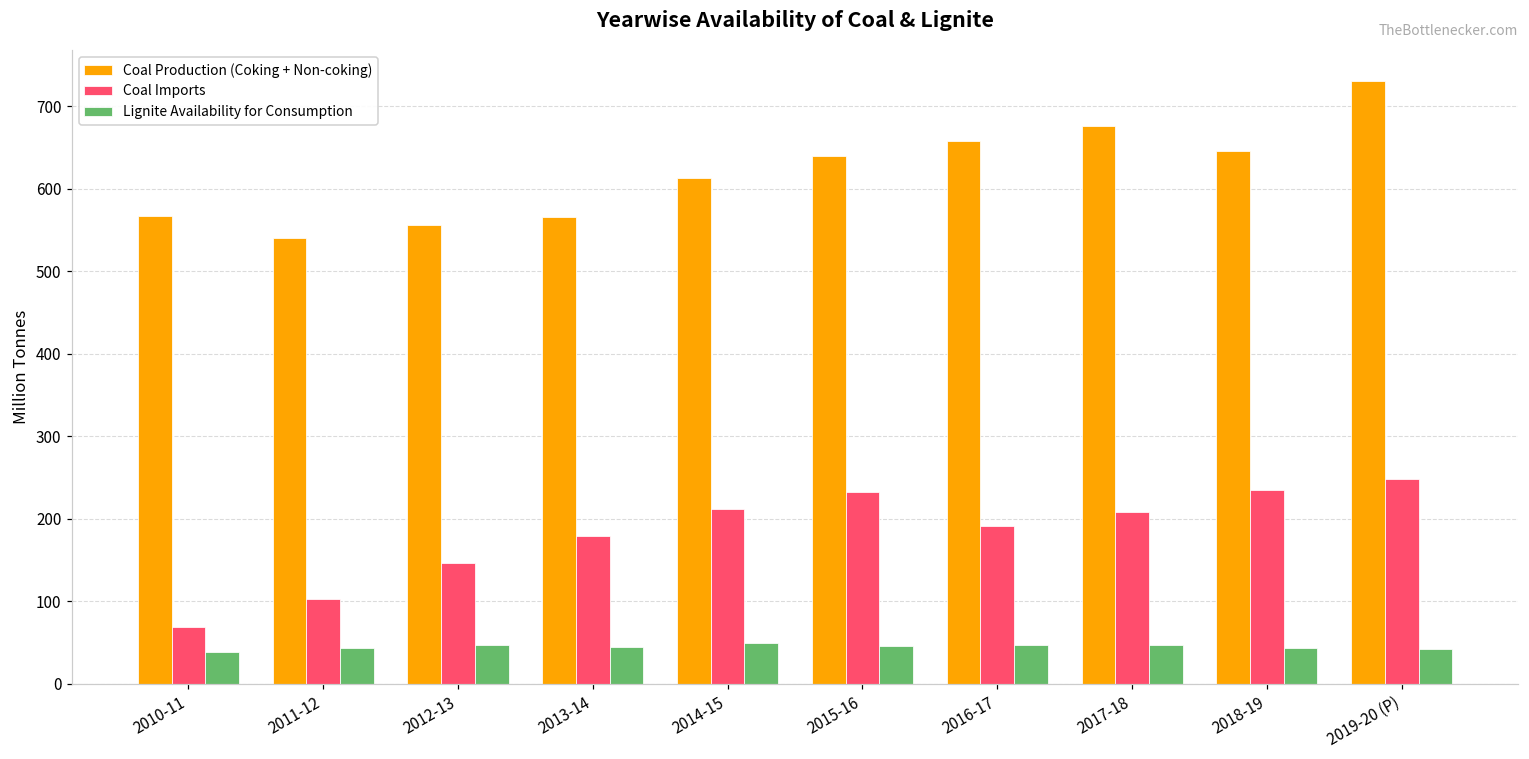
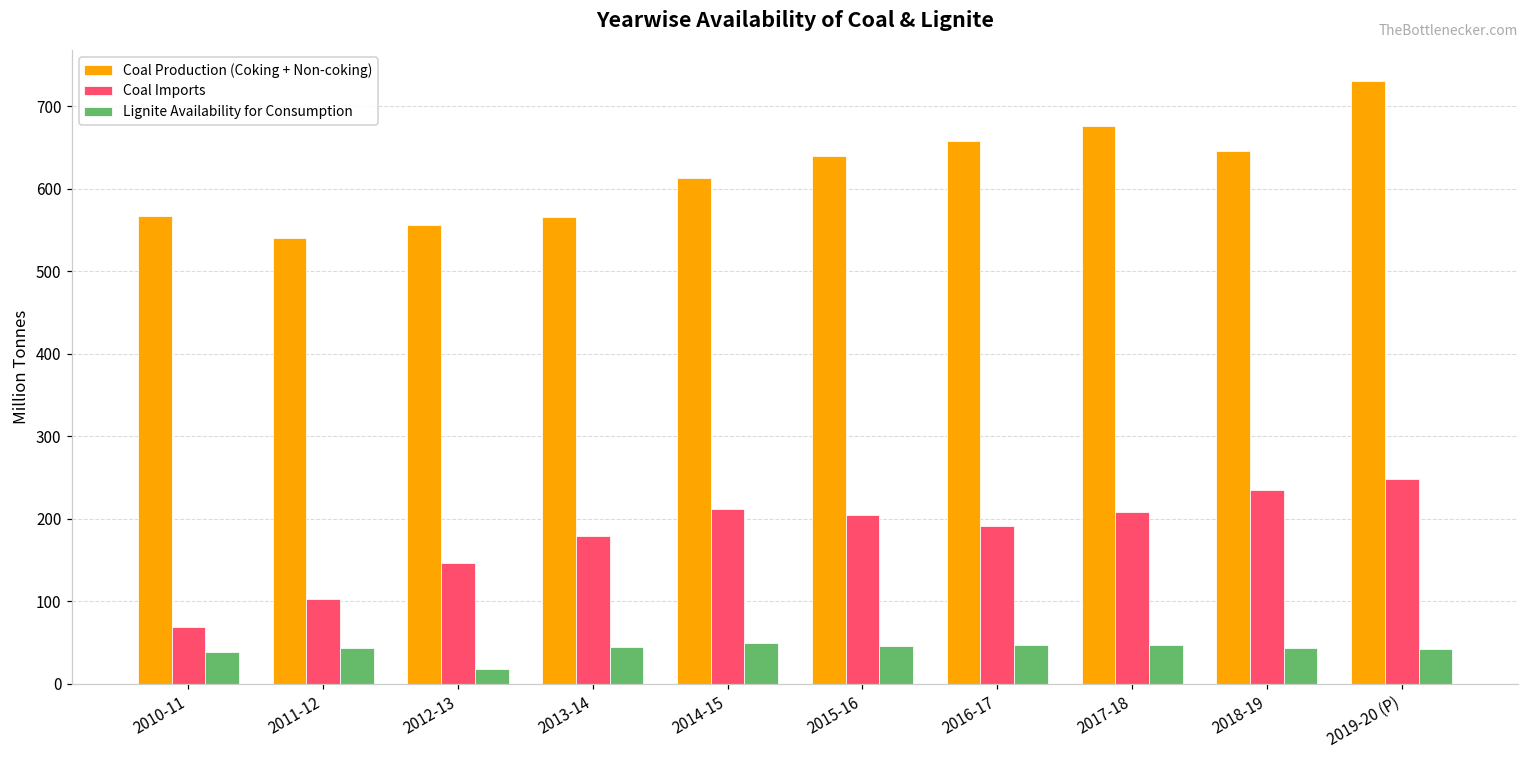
  {
    "Coal Production (Coking + Non-coking)": {
      "2010-11": 570,
      "2011-12": 540,
      "2012-13": 560,
      "2013-14": 570,
      "2014-15": 610,
      "2015-16": 640,
      "2016-17": 660,
      "2017-18": 680,
      "2018-19": 650,
      "2019-20 (P)": 730
    },
    "Coal Imports": {
      "2010-11": 70,
      "2011-12": 100,
      "2012-13": 150,
      "2013-14": 180,
      "2014-15": 210,
-     "2015-16": 230,
+     "2015-16": 200,
      "2016-17": 190,
      "2017-18": 210,
      "2018-19": 240,
      "2019-20 (P)": 250
    },
    "Lignite Availability for Consumption": {
      "2010-11": 40,
      "2011-12": 40,
-     "2012-13": 50,
+     "2012-13": 20,
      "2013-14": 40,
      "2014-15": 50,
      "2015-16": 50,
      "2016-17": 50,
      "2017-18": 50,
      "2018-19": 40,
      "2019-20 (P)": 40
    }
  }
